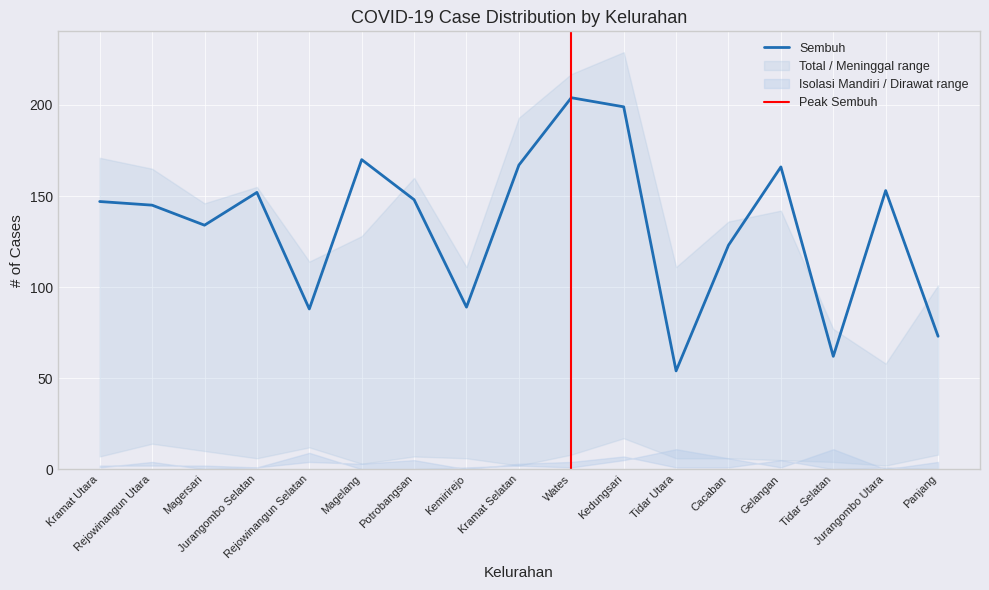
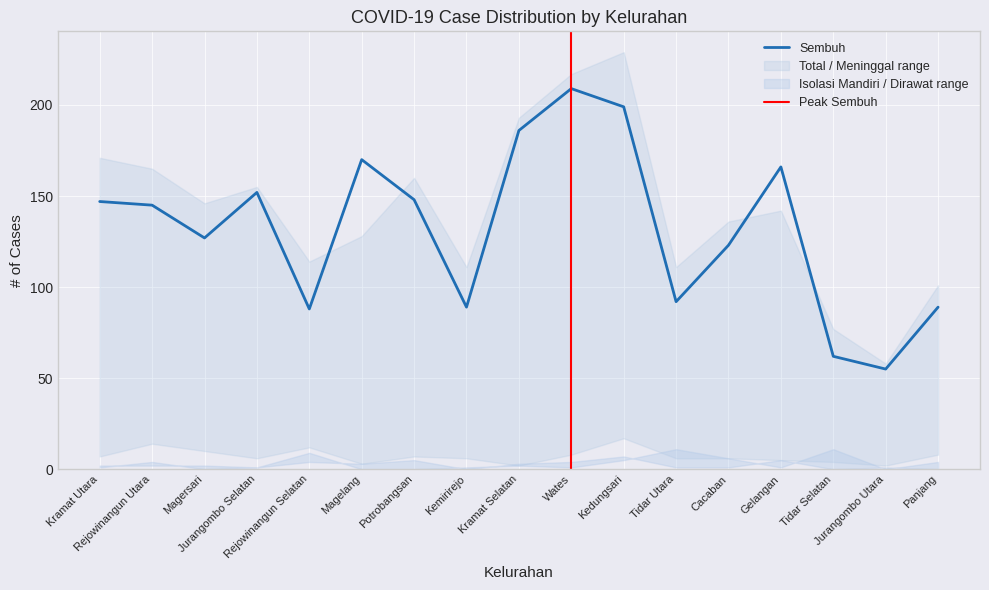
  {
    "Sembuh": {
      "Kramat Utara": 147,
      "Rejowinangun Utara": 145,
-     "Magersari": 134,
+     "Magersari": 127,
      "Jurangombo Selatan": 152,
      "Rejowinangun Selatan": 88,
      "Magelang": 170,
      "Potrobangsan": 148,
      "Kemirirejo": 89,
-     "Kramat Selatan": 167,
-     "Wates": 204,
+     "Kramat Selatan": 186,
+     "Wates": 209,
      "Kedungsari": 199,
-     "Tidar Utara": 54,
+     "Tidar Utara": 92,
      "Cacaban": 123,
      "Gelangan": 166,
      "Tidar Selatan": 62,
-     "Jurangombo Utara": 153,
-     "Panjang": 73
+     "Jurangombo Utara": 55,
+     "Panjang": 89
    }
  }
